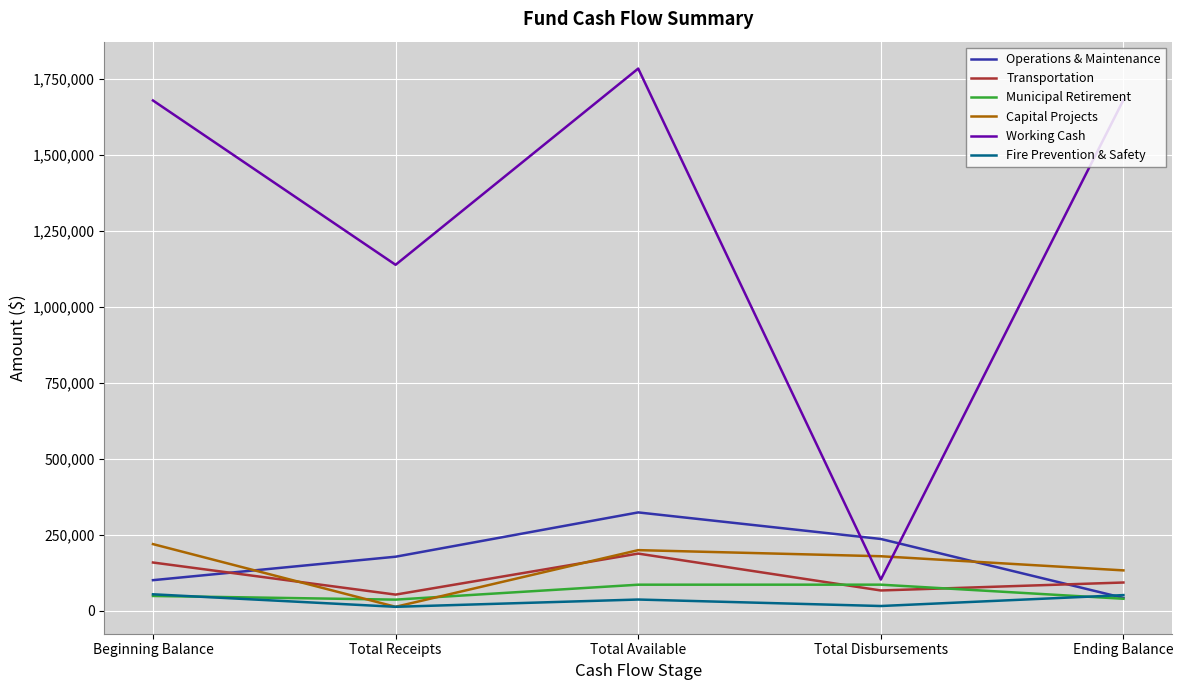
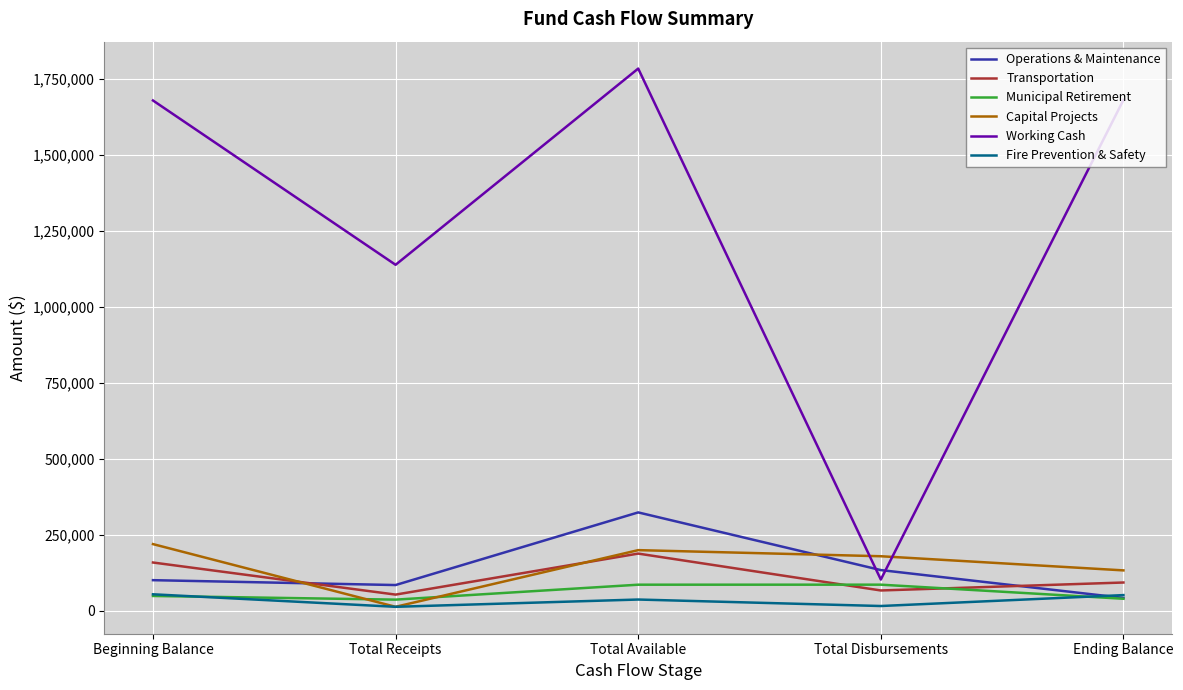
  {
    "Operations & Maintenance": {
      "Beginning Balance": "100,000",
-     "Total Receipts": "180,000",
+     "Total Receipts": "90,000",
      "Total Available": "320,000",
-     "Total Disbursements": "240,000"
+     "Total Disbursements": "130,000"
    },
    "Transportation": {
      "Beginning Balance": "160,000",
      "Total Receipts": "50,000",
      "Total Available": "190,000",
      "Total Disbursements": "70,000",
      "Ending Balance": "90,000"
    },
    "Municipal Retirement": {
      "Total Receipts": "40,000",
      "Total Available": "90,000",
      "Total Disbursements": "90,000"
    },
    "Capital Projects": {
      "Beginning Balance": "220,000",
      "Total Available": "200,000",
      "Total Disbursements": "180,000",
      "Ending Balance": "130,000"
    },
    "Working Cash": {
      "Beginning Balance": "1,680,000",
      "Total Receipts": "1,140,000",
      "Total Available": "1,790,000",
      "Total Disbursements": "100,000"
    },
    "Fire Prevention & Safety": {
      "Total Available": "40,000",
      "Total Disbursements": "20,000",
      "Ending Balance": "50,000"
    }
  }
